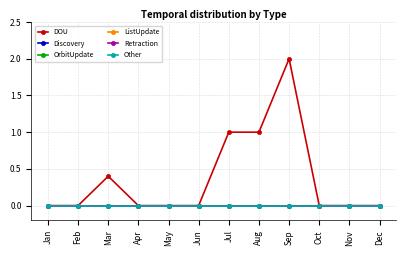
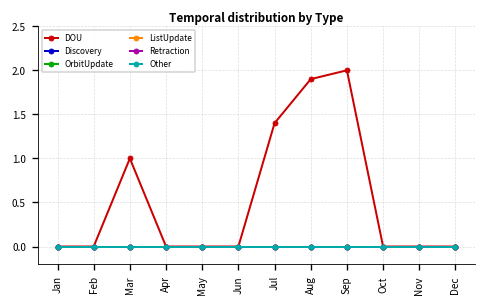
  {
    "DOU": {
-     "Mar": 0.4,
-     "Jul": 1.0,
-     "Aug": 1.0,
+     "Mar": 1.0,
+     "Jul": 1.4,
+     "Aug": 1.9,
      "Sep": 2.0
    },
    "Other": {
      "Mar": 0.0,
      "Jul": 0.0,
      "Aug": 0.0,
      "Sep": 0.0
    }
  }
